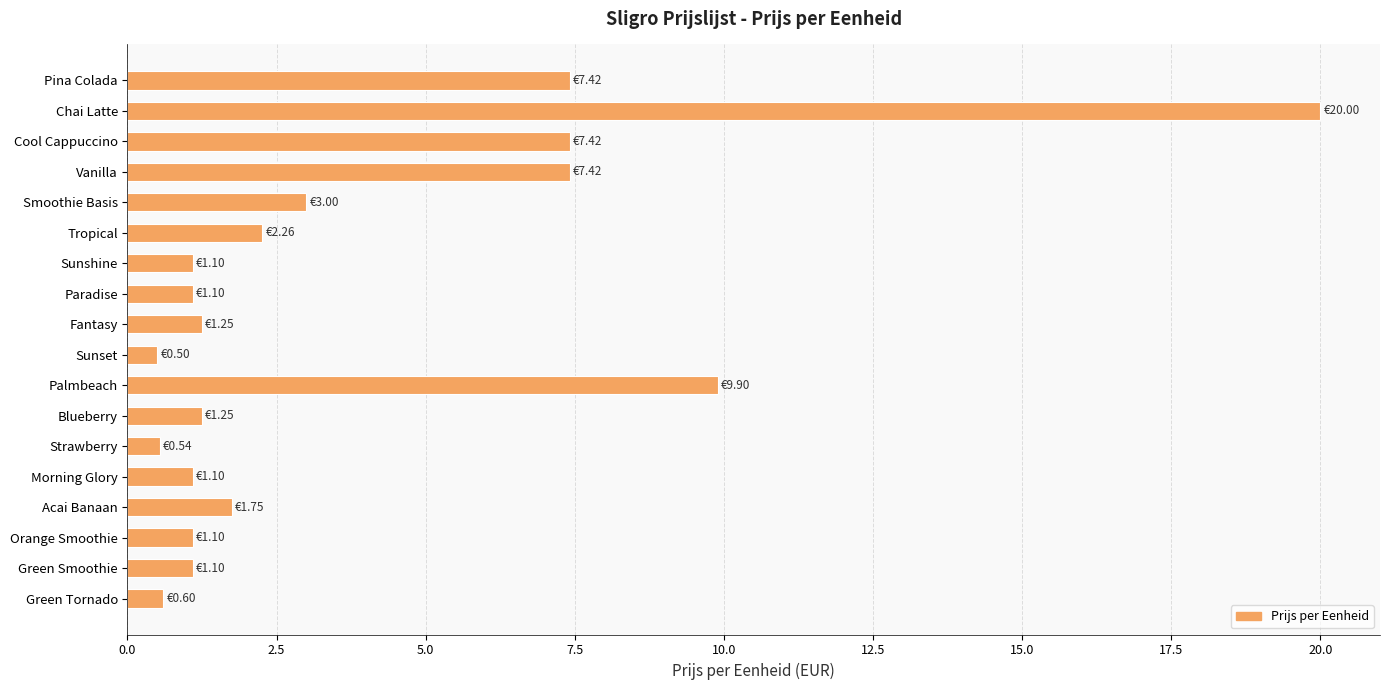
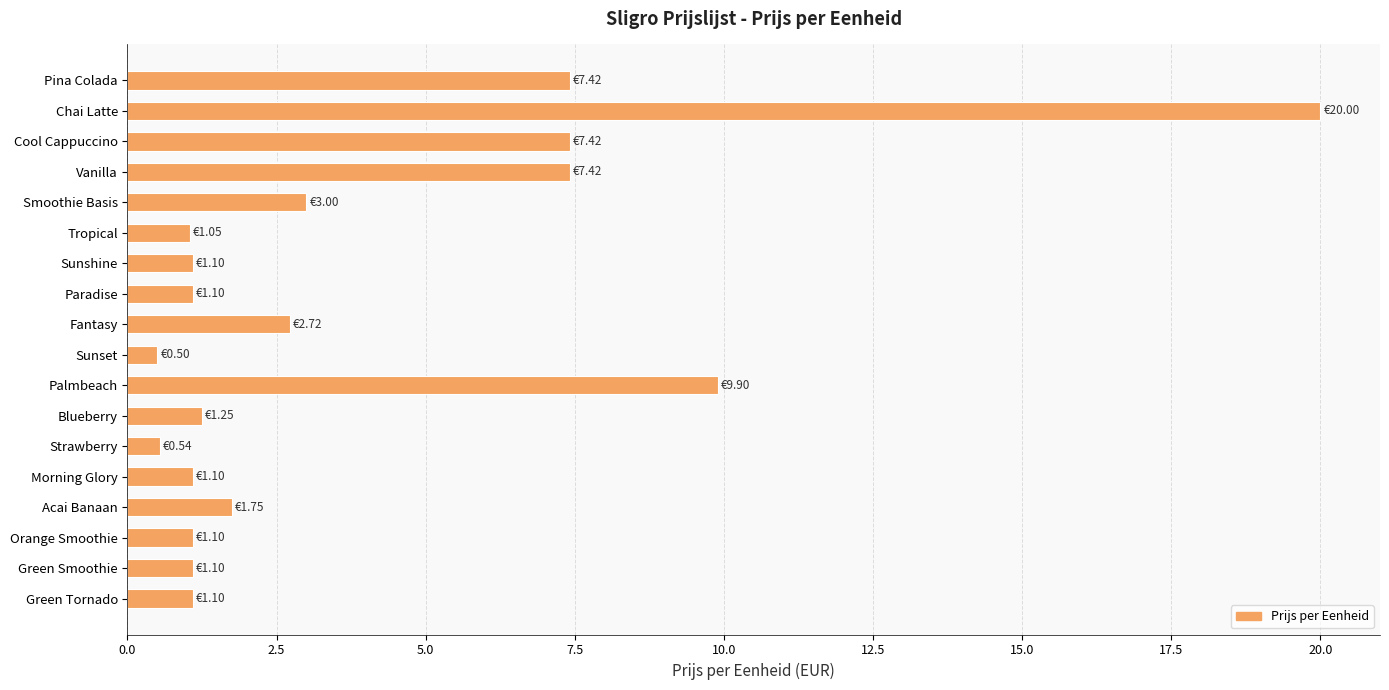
  {
    "Pina Colada": "€7.42",
    "Chai Latte": "€20.00",
    "Cool Cappuccino": "€7.42",
    "Vanilla": "€7.42",
    "Smoothie Basis": "€3.00",
-   "Tropical": "€2.26",
+   "Tropical": "€1.05",
    "Sunshine": "€1.10",
    "Paradise": "€1.10",
-   "Fantasy": "€1.25",
+   "Fantasy": "€2.72",
    "Sunset": "€0.50",
    "Palmbeach": "€9.90",
    "Blueberry": "€1.25",
    "Strawberry": "€0.54",
    "Morning Glory": "€1.10",
    "Acai Banaan": "€1.75",
    "Orange Smoothie": "€1.10",
    "Green Smoothie": "€1.10",
-   "Green Tornado": "€0.60"
+   "Green Tornado": "€1.10"
  }
